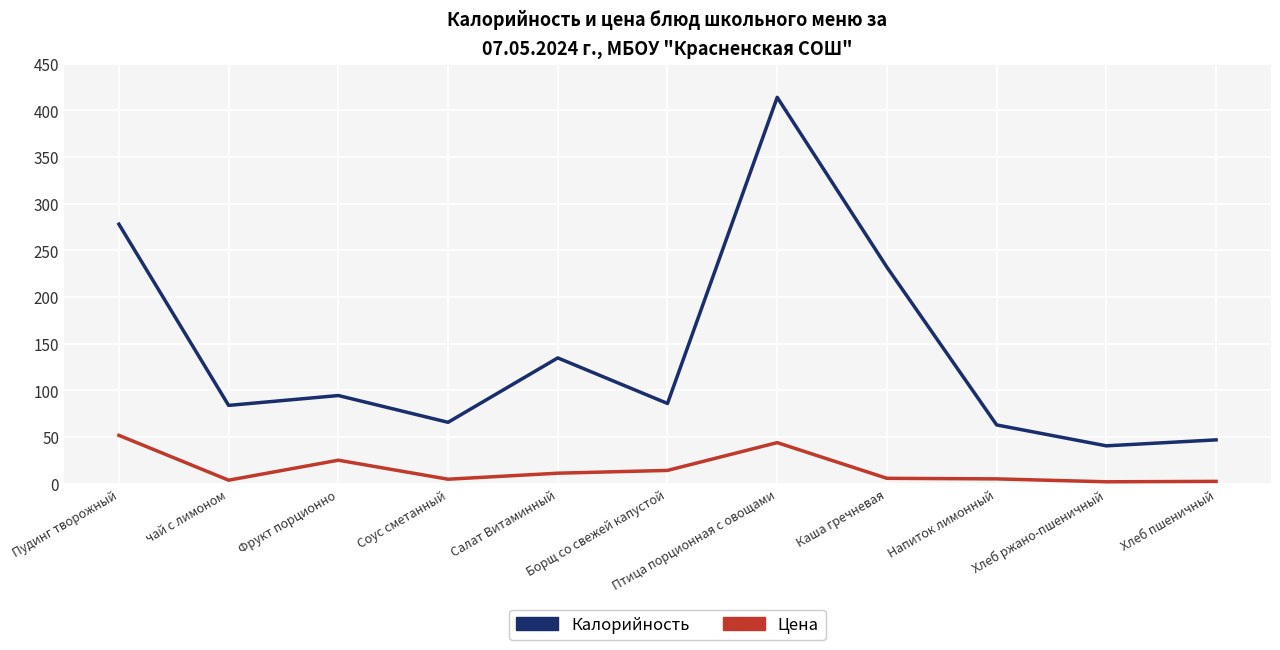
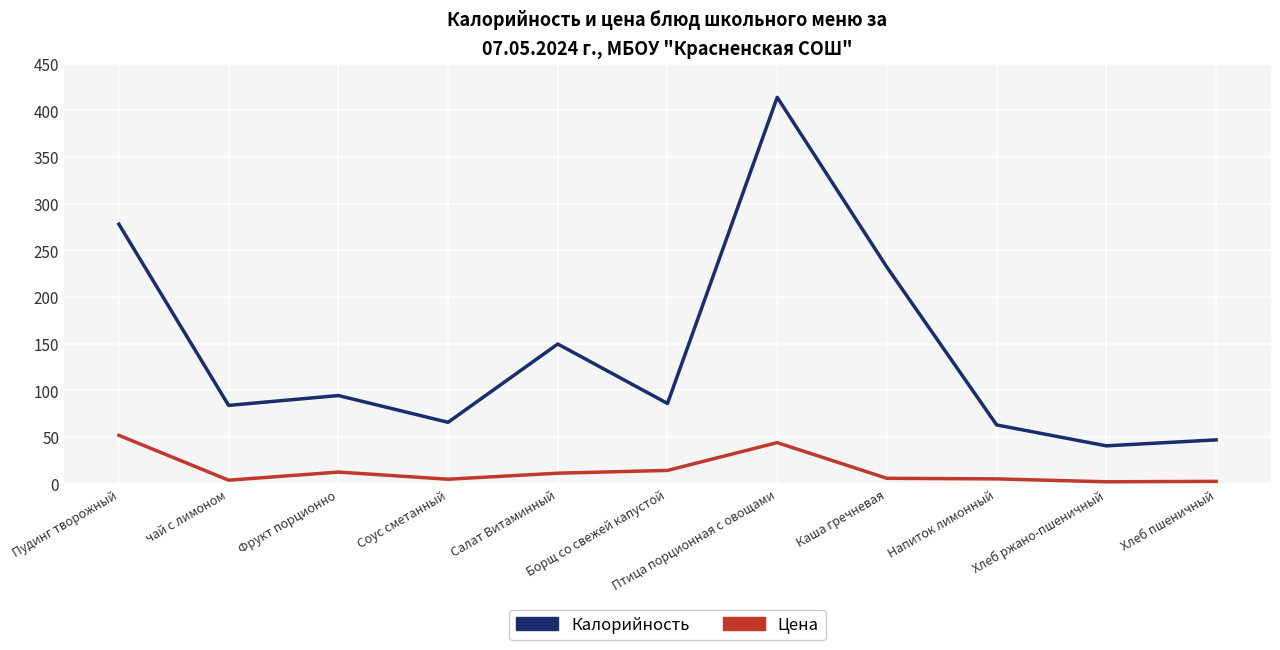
  {
    "Калорийность": {
      "Пудинг творожный": 280,
      "чай с лимоном": 80,
      "Фрукт порционно": 90,
      "Соус сметанный": 70,
-     "Салат Витаминный": 130,
+     "Салат Витаминный": 150,
      "Борщ со свежей капустой": 90,
      "Птица порционная с овощами": 410,
      "Каша гречневая": 230,
      "Напиток лимонный": 60,
      "Хлеб ржано-пшеничный": 40,
      "Хлеб пшеничный": 50
    },
    "Цена": {
      "Пудинг творожный": 50,
      "чай с лимоном": 0,
-     "Фрукт порционно": 30,
+     "Фрукт порционно": 10,
      "Соус сметанный": 0,
      "Салат Витаминный": 10,
      "Борщ со свежей капустой": 10,
      "Птица порционная с овощами": 40,
      "Каша гречневая": 10,
      "Напиток лимонный": 10,
      "Хлеб ржано-пшеничный": 0,
      "Хлеб пшеничный": 0
    }
  }
